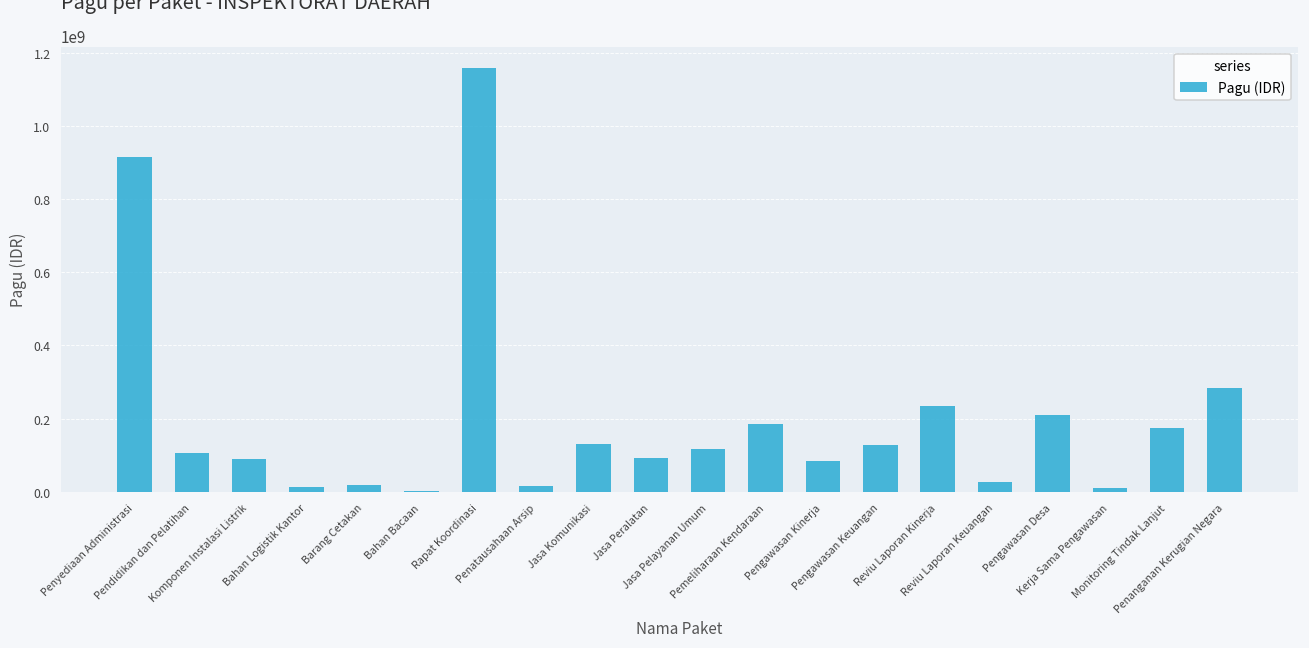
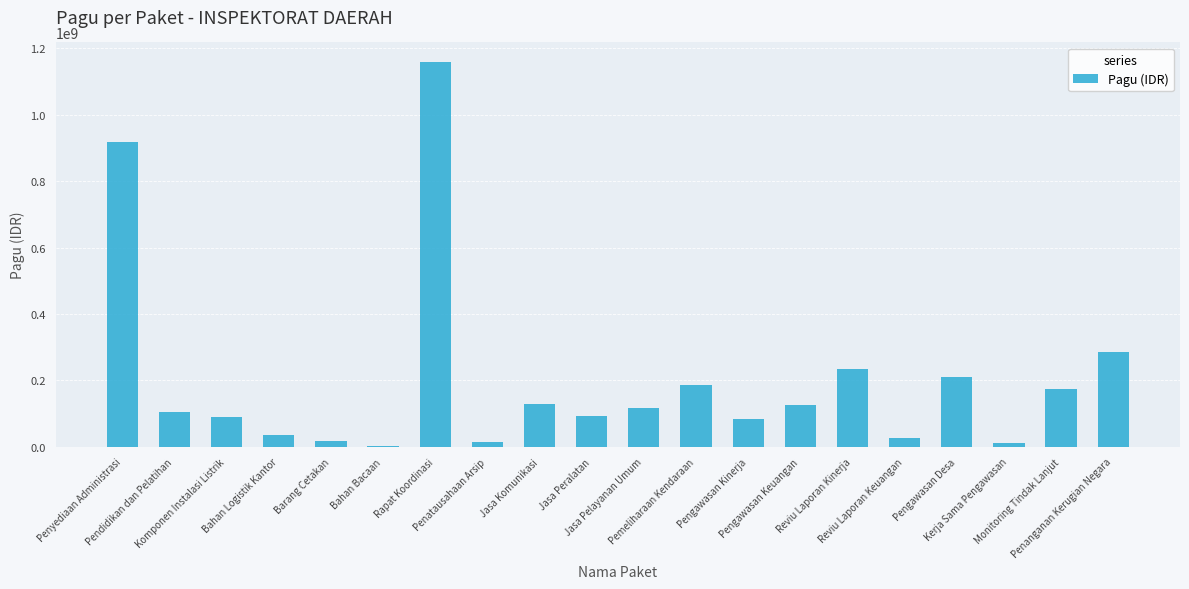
  {
    "Penyediaan Administrasi": 920000000,
    "Pendidikan dan Pelatihan": 100000000,
    "Komponen Instalasi Listrik": 90000000,
-   "Bahan Logistik Kantor": 10000000,
+   "Bahan Logistik Kantor": 40000000,
    "Barang Cetakan": 20000000,
    "Rapat Koordinasi": 1160000000,
    "Penatausahaan Arsip": 20000000,
    "Jasa Komunikasi": 130000000,
    "Jasa Peralatan": 90000000,
    "Jasa Pelayanan Umum": 120000000,
    "Pemeliharaan Kendaraan": 190000000,
    "Pengawasan Kinerja": 80000000,
    "Pengawasan Keuangan": 130000000,
    "Reviu Laporan Kinerja": 230000000,
    "Reviu Laporan Keuangan": 30000000,
    "Pengawasan Desa": 210000000,
    "Kerja Sama Pengawasan": 10000000,
    "Monitoring Tindak Lanjut": 170000000,
    "Penanganan Kerugian Negara": 280000000
  }
